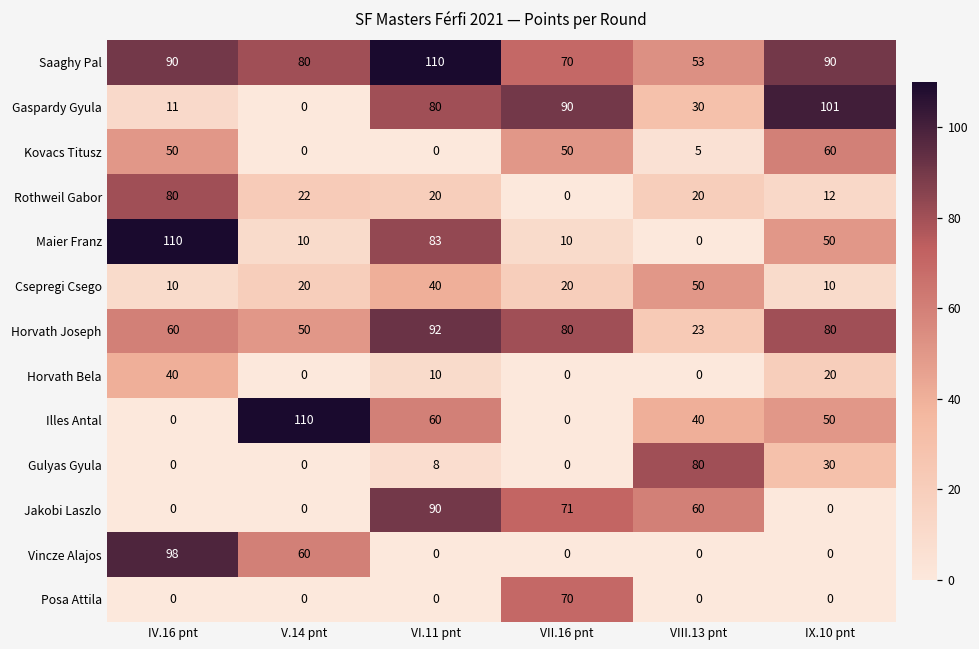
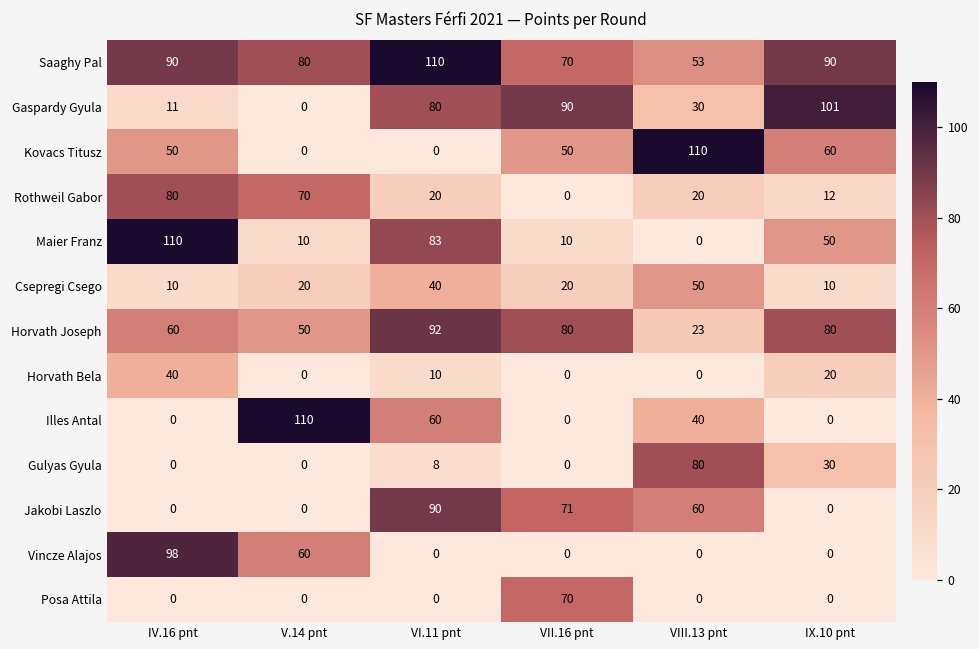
  {
    "Saaghy Pal": {
      "IV.16 pnt": 90,
      "V.14 pnt": 80,
      "VI.11 pnt": 110,
      "VII.16 pnt": 70,
      "VIII.13 pnt": 53,
      "IX.10 pnt": 90
    },
    "Gaspardy Gyula": {
      "IV.16 pnt": 11,
      "V.14 pnt": 0,
      "VI.11 pnt": 80,
      "VII.16 pnt": 90,
      "VIII.13 pnt": 30,
      "IX.10 pnt": 101
    },
    "Kovacs Titusz": {
      "IV.16 pnt": 50,
      "V.14 pnt": 0,
      "VI.11 pnt": 0,
      "VII.16 pnt": 50,
-     "VIII.13 pnt": 5,
+     "VIII.13 pnt": 110,
      "IX.10 pnt": 60
    },
    "Rothweil Gabor": {
      "IV.16 pnt": 80,
-     "V.14 pnt": 22,
+     "V.14 pnt": 70,
      "VI.11 pnt": 20,
      "VII.16 pnt": 0,
      "VIII.13 pnt": 20,
      "IX.10 pnt": 12
    },
    "Maier Franz": {
      "IV.16 pnt": 110,
      "V.14 pnt": 10,
      "VI.11 pnt": 83,
      "VII.16 pnt": 10,
      "VIII.13 pnt": 0,
      "IX.10 pnt": 50
    },
    "Csepregi Csego": {
      "IV.16 pnt": 10,
      "V.14 pnt": 20,
      "VI.11 pnt": 40,
      "VII.16 pnt": 20,
      "VIII.13 pnt": 50,
      "IX.10 pnt": 10
    },
    "Horvath Joseph": {
      "IV.16 pnt": 60,
      "V.14 pnt": 50,
      "VI.11 pnt": 92,
      "VII.16 pnt": 80,
      "VIII.13 pnt": 23,
      "IX.10 pnt": 80
    },
    "Horvath Bela": {
      "IV.16 pnt": 40,
      "V.14 pnt": 0,
      "VI.11 pnt": 10,
      "VII.16 pnt": 0,
      "VIII.13 pnt": 0,
      "IX.10 pnt": 20
    },
    "Illes Antal": {
      "IV.16 pnt": 0,
      "V.14 pnt": 110,
      "VI.11 pnt": 60,
      "VII.16 pnt": 0,
      "VIII.13 pnt": 40,
-     "IX.10 pnt": 50
+     "IX.10 pnt": 0
    },
    "Gulyas Gyula": {
      "IV.16 pnt": 0,
      "V.14 pnt": 0,
      "VI.11 pnt": 8,
      "VII.16 pnt": 0,
      "VIII.13 pnt": 80,
      "IX.10 pnt": 30
    },
    "Jakobi Laszlo": {
      "IV.16 pnt": 0,
      "V.14 pnt": 0,
      "VI.11 pnt": 90,
      "VII.16 pnt": 71,
      "VIII.13 pnt": 60,
      "IX.10 pnt": 0
    },
    "Vincze Alajos": {
      "IV.16 pnt": 98,
      "V.14 pnt": 60,
      "VI.11 pnt": 0,
      "VII.16 pnt": 0,
      "VIII.13 pnt": 0,
      "IX.10 pnt": 0
    },
    "Posa Attila": {
      "IV.16 pnt": 0,
      "V.14 pnt": 0,
      "VI.11 pnt": 0,
      "VII.16 pnt": 70,
      "VIII.13 pnt": 0,
      "IX.10 pnt": 0
    }
  }
